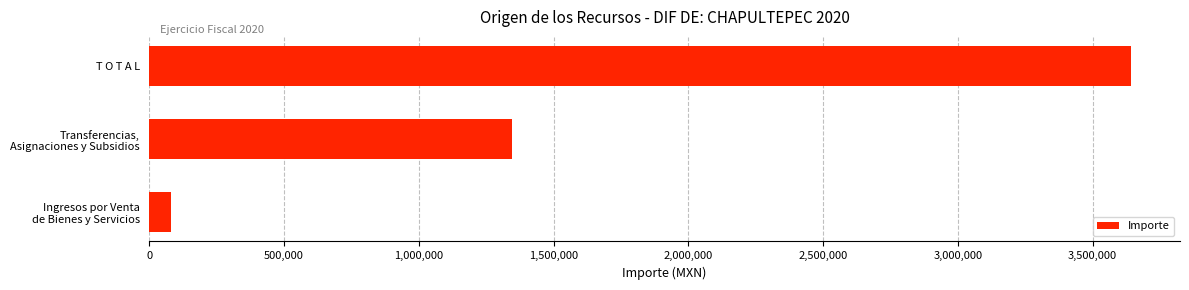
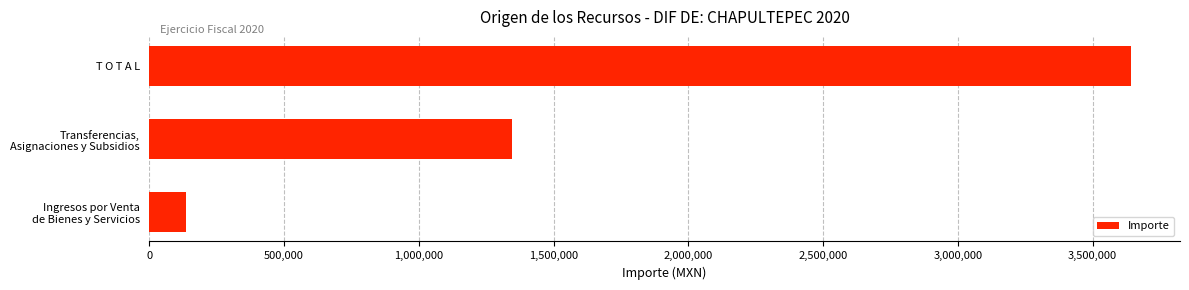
  {
    "T O T A L": "3,640,000",
    "Transferencias, Asignaciones y Subsidios": "1,350,000",
-   "Ingresos por Venta de Bienes y Servicios": "80,000"
+   "Ingresos por Venta de Bienes y Servicios": "140,000"
  }
